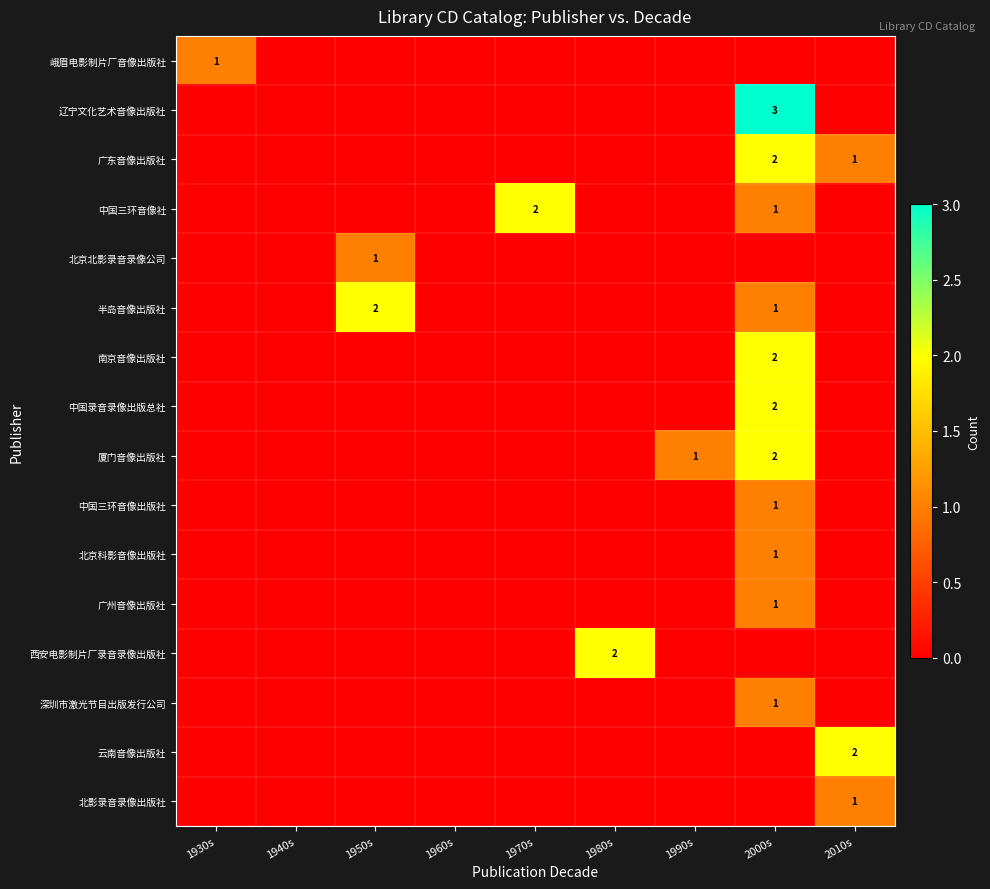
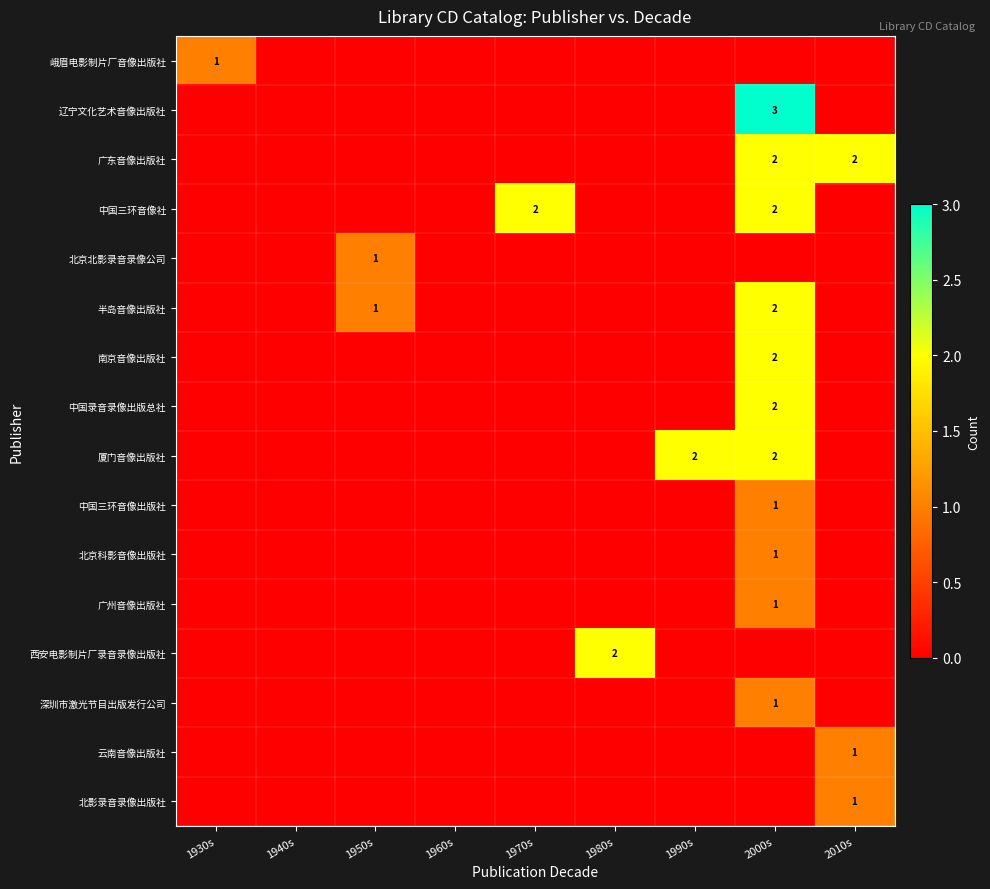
  {
    "峨眉电影制片厂音像出版社": {
      "1930s": 1
    },
    "辽宁文化艺术音像出版社": {
      "2000s": 3
    },
    "广东音像出版社": {
      "2000s": 2,
-     "2010s": 1
+     "2010s": 2
    },
    "中国三环音像社": {
      "1970s": 2,
-     "2000s": 1
+     "2000s": 2
    },
    "北京北影录音录像公司": {
      "1950s": 1
    },
    "半岛音像出版社": {
-     "1950s": 2,
-     "2000s": 1
+     "1950s": 1,
+     "2000s": 2
    },
    "南京音像出版社": {
      "2000s": 2
    },
    "中国录音录像出版总社": {
      "2000s": 2
    },
    "厦门音像出版社": {
-     "1990s": 1,
+     "1990s": 2,
      "2000s": 2
    },
    "中国三环音像出版社": {
      "2000s": 1
    },
    "北京科影音像出版社": {
      "2000s": 1
    },
    "广州音像出版社": {
      "2000s": 1
    },
    "西安电影制片厂录音录像出版社": {
      "1980s": 2
    },
    "深圳市激光节目出版发行公司": {
      "2000s": 1
    },
    "云南音像出版社": {
-     "2010s": 2
+     "2010s": 1
    },
    "北影录音录像出版社": {
      "2010s": 1
    }
  }
